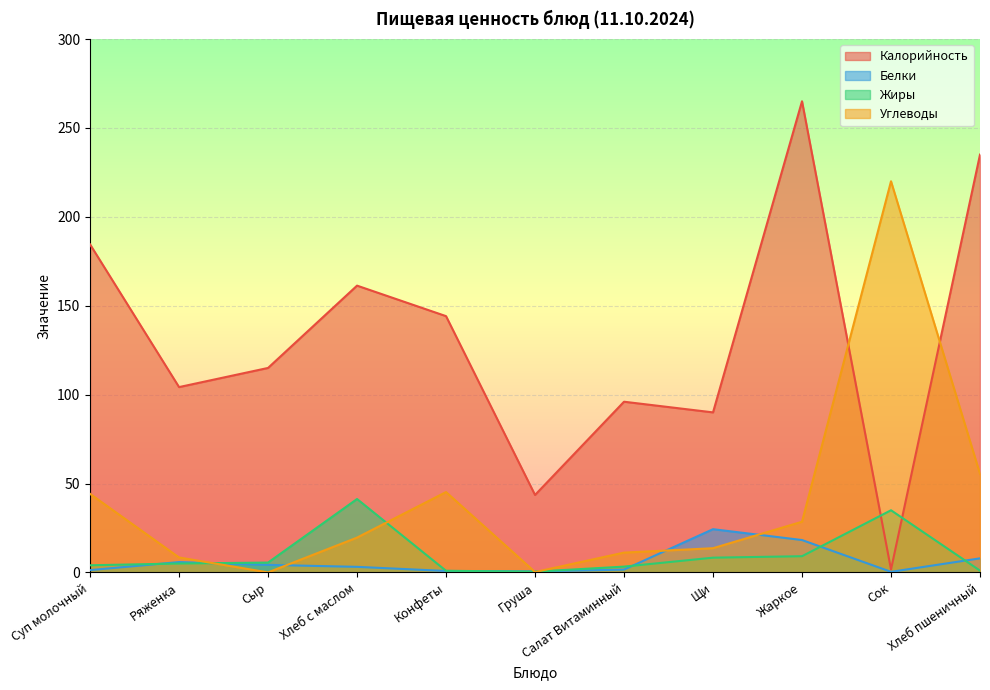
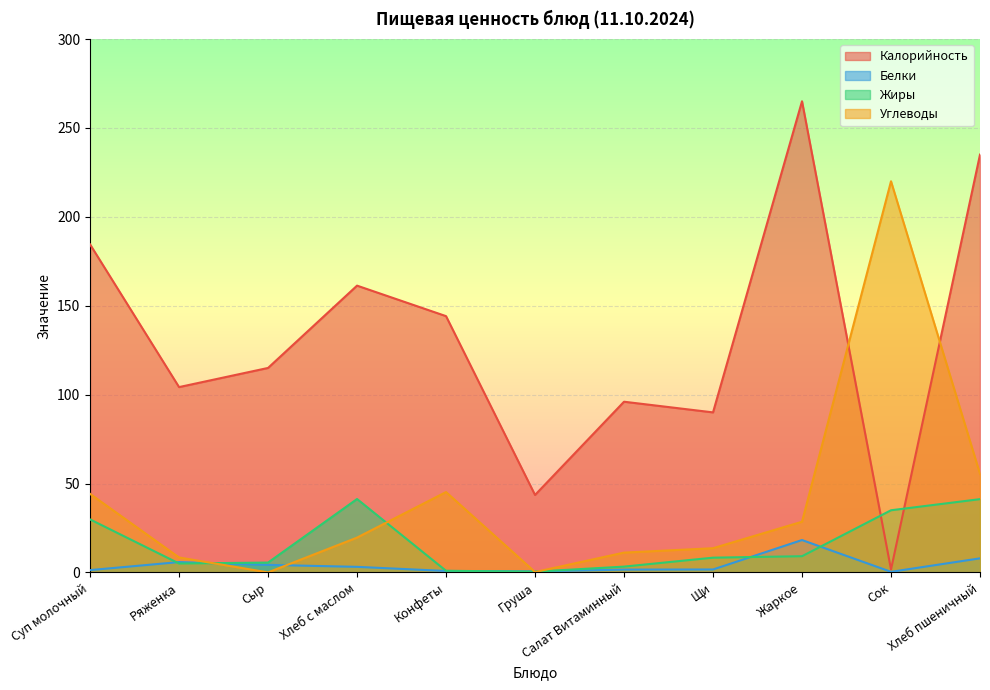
  {
    "Калорийность": {
      "Суп молочный": 185,
      "Ряженка": 104,
      "Сыр": 115,
      "Хлеб с маслом": 161,
      "Конфеты": 144,
      "Груша": 44,
      "Салат Витаминный": 96,
      "Щи": 90,
      "Жаркое": 265,
      "Хлеб пшеничный": 235
    },
    "Белки": {
      "Суп молочный": 1,
      "Хлеб с маслом": 3,
      "Салат Витаминный": 2,
-     "Щи": 24,
+     "Щи": 2,
      "Жаркое": 18,
      "Хлеб пшеничный": 8
    },
    "Жиры": {
-     "Суп молочный": 4,
+     "Суп молочный": 30,
      "Хлеб с маслом": 41,
      "Салат Витаминный": 3,
      "Щи": 8,
      "Жаркое": 9,
      "Сок": 35,
-     "Хлеб пшеничный": 1
+     "Хлеб пшеничный": 41
    },
    "Углеводы": {
      "Суп молочный": 44,
      "Ряженка": 8,
      "Сыр": 0,
      "Хлеб с маслом": 20,
      "Конфеты": 45,
      "Салат Витаминный": 11,
      "Щи": 14,
      "Жаркое": 29,
      "Сок": 220,
      "Хлеб пшеничный": 55
    }
  }
